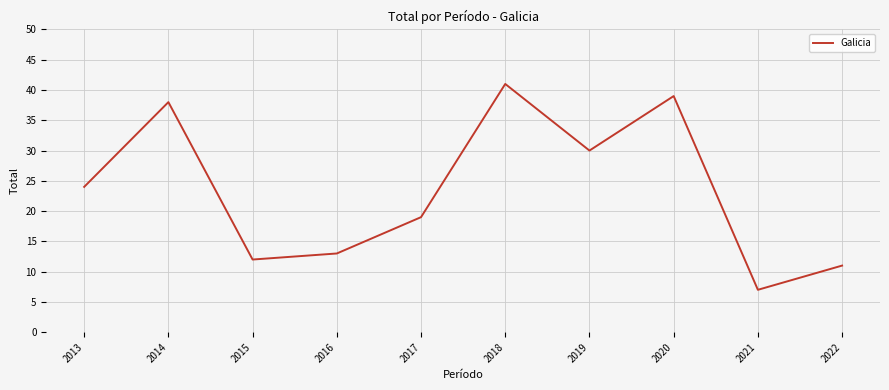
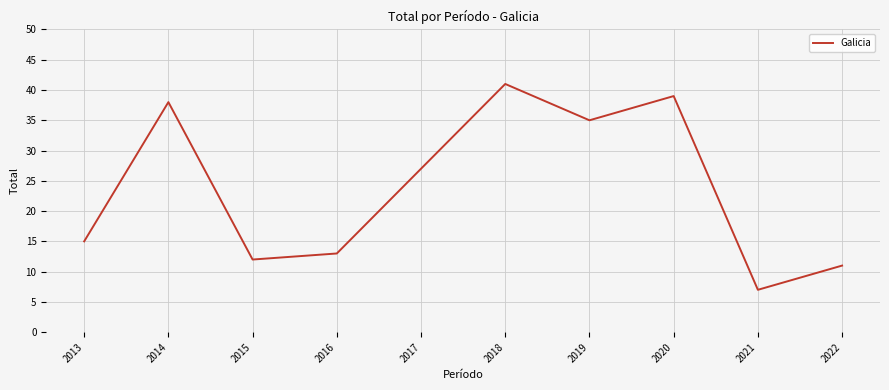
  {
-   "2013": 24,
+   "2013": 15,
    "2014": 38,
    "2015": 12,
    "2016": 13,
-   "2017": 19,
+   "2017": 27,
    "2018": 41,
-   "2019": 30,
+   "2019": 35,
    "2020": 39,
    "2021": 7,
    "2022": 11
  }
